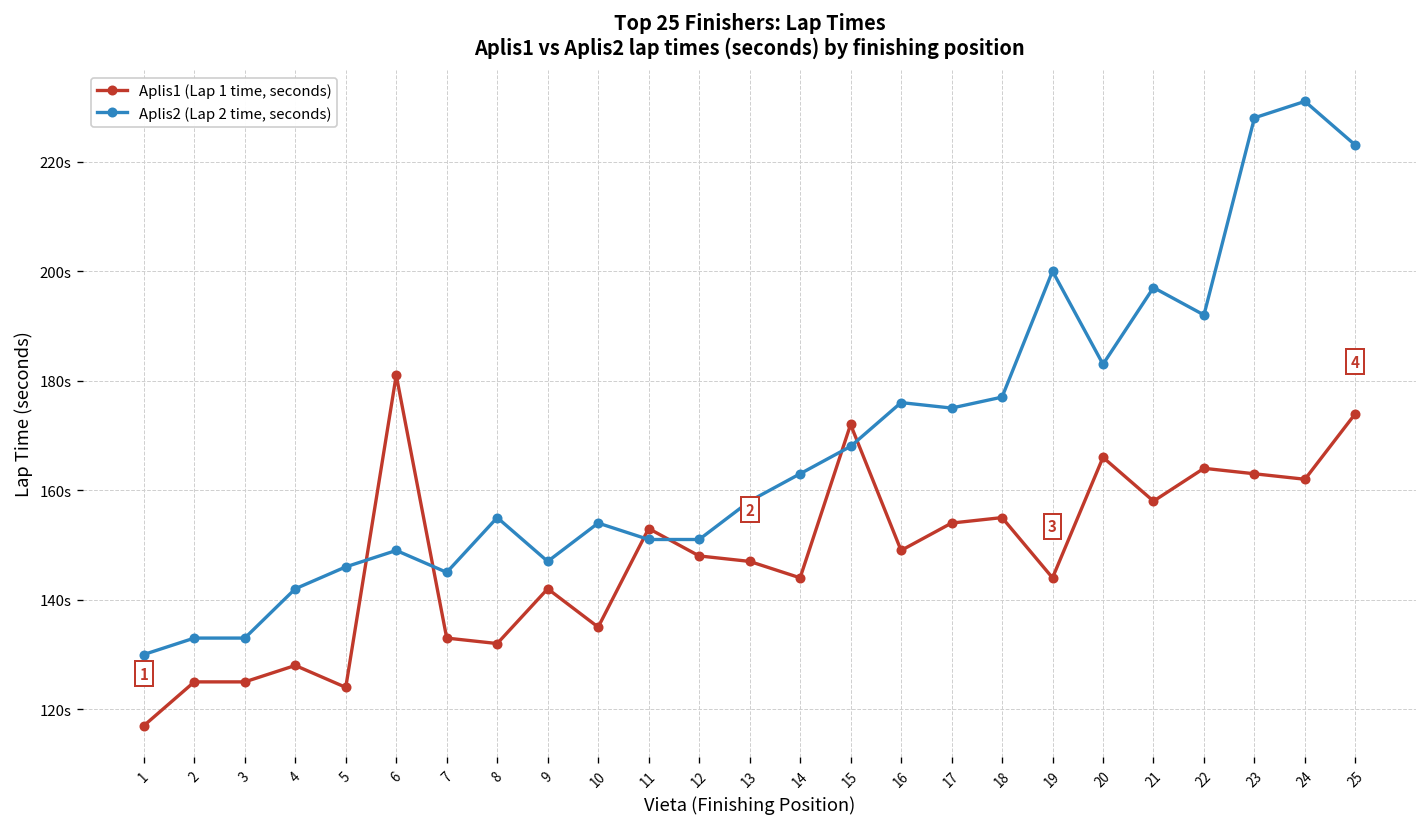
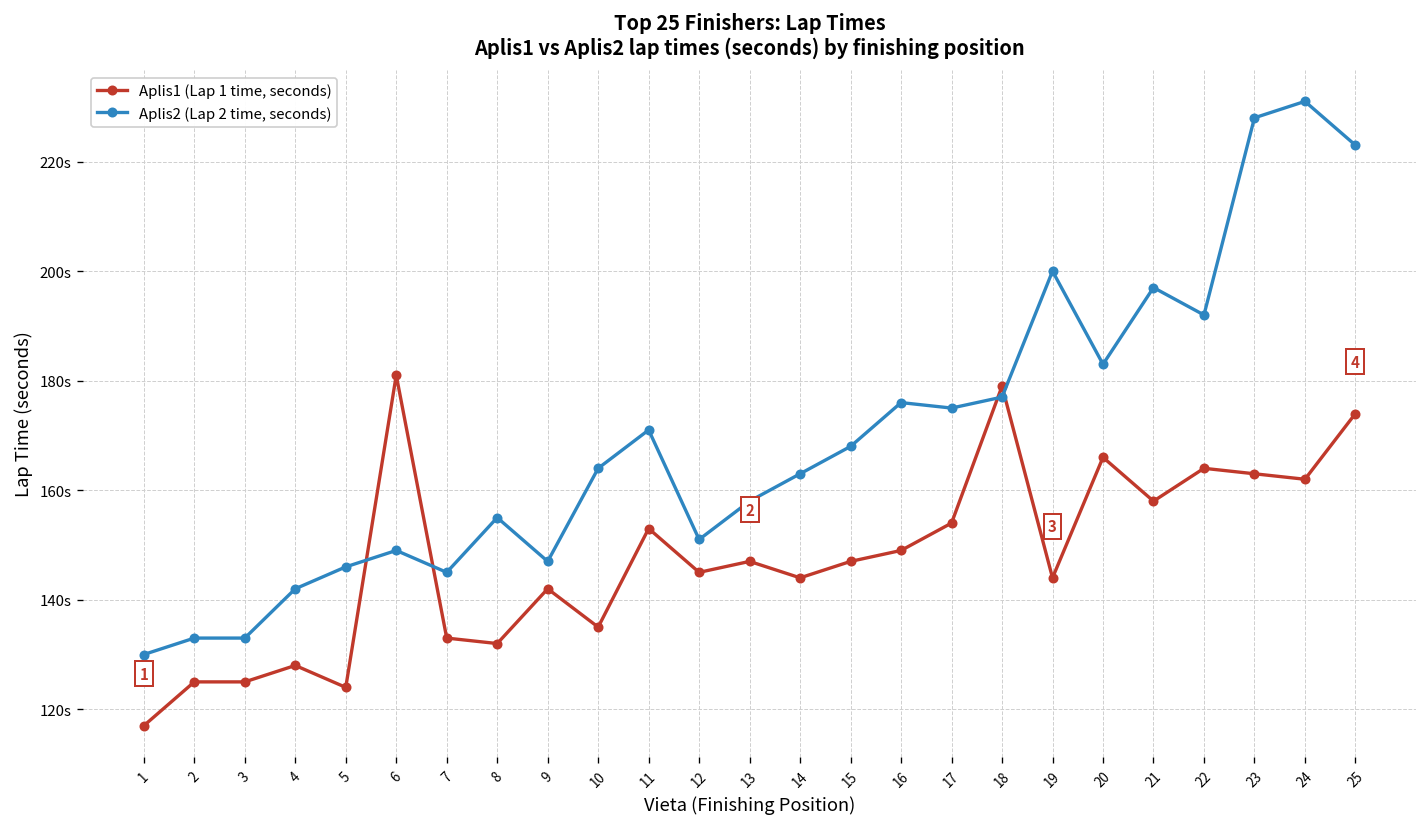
  {
    "Aplis1 (Lap 1 time, seconds)": {
      "1": "117s",
      "2": "125s",
      "3": "125s",
      "4": "128s",
      "5": "124s",
      "6": "181s",
      "7": "133s",
      "8": "132s",
      "9": "142s",
      "10": "135s",
      "11": "153s",
-     "12": "148s",
+     "12": "145s",
      "13": "147s",
      "14": "144s",
-     "15": "172s",
+     "15": "147s",
      "16": "149s",
      "17": "154s",
-     "18": "155s",
+     "18": "179s",
      "19": "144s",
      "20": "166s",
      "21": "158s",
      "22": "164s",
      "23": "163s",
      "24": "162s",
      "25": "174s"
    },
    "Aplis2 (Lap 2 time, seconds)": {
      "2": "133s",
      "3": "133s",
      "4": "142s",
      "5": "146s",
      "6": "149s",
      "7": "145s",
      "8": "155s",
      "9": "147s",
-     "10": "154s",
-     "11": "151s",
+     "10": "164s",
+     "11": "171s",
      "12": "151s",
      "14": "163s",
      "15": "168s",
      "16": "176s",
      "17": "175s",
      "18": "177s",
      "19": "200s",
      "20": "183s",
      "21": "197s",
      "22": "192s",
      "23": "228s",
      "24": "231s",
      "25": "223s"
    }
  }
